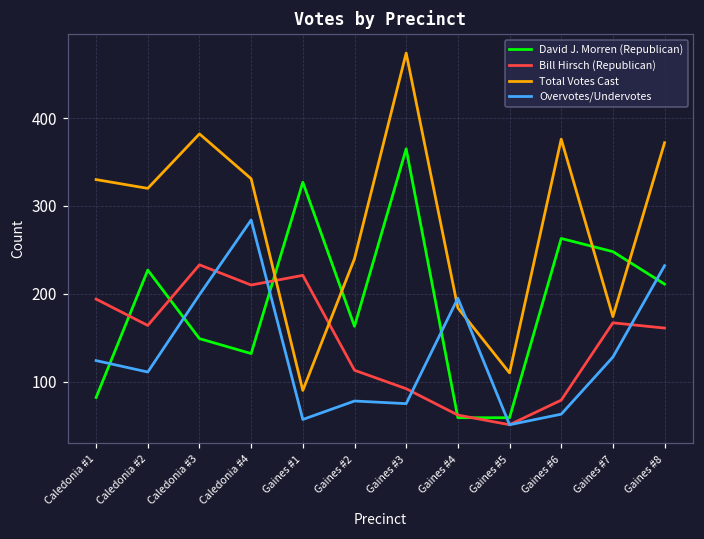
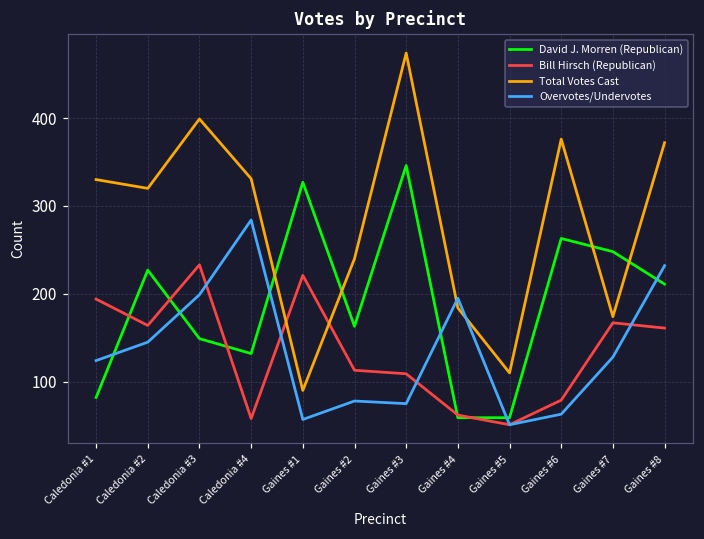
  {
    "David J. Morren (Republican)": {
      "Caledonia #1": 80,
      "Caledonia #2": 230,
      "Caledonia #3": 150,
      "Caledonia #4": 130,
      "Gaines #1": 330,
      "Gaines #2": 160,
-     "Gaines #3": 370,
+     "Gaines #3": 350,
      "Gaines #5": 60,
      "Gaines #6": 260,
      "Gaines #7": 250,
      "Gaines #8": 210
    },
    "Bill Hirsch (Republican)": {
      "Caledonia #1": 190,
      "Caledonia #2": 160,
      "Caledonia #3": 230,
-     "Caledonia #4": 210,
+     "Caledonia #4": 60,
      "Gaines #1": 220,
      "Gaines #2": 110,
-     "Gaines #3": 90,
+     "Gaines #3": 110,
      "Gaines #6": 80,
      "Gaines #7": 170,
      "Gaines #8": 160
    },
    "Total Votes Cast": {
      "Caledonia #1": 330,
      "Caledonia #2": 320,
-     "Caledonia #3": 380,
+     "Caledonia #3": 400,
      "Caledonia #4": 330,
      "Gaines #1": 90,
      "Gaines #2": 240,
      "Gaines #3": 470,
      "Gaines #4": 180,
      "Gaines #5": 110,
      "Gaines #6": 380,
      "Gaines #7": 170,
      "Gaines #8": 370
    },
    "Overvotes/Undervotes": {
      "Caledonia #1": 120,
-     "Caledonia #2": 110,
+     "Caledonia #2": 150,
      "Caledonia #3": 200,
      "Caledonia #4": 280,
      "Gaines #1": 60,
      "Gaines #2": 80,
      "Gaines #3": 80,
      "Gaines #4": 200,
      "Gaines #6": 60,
      "Gaines #7": 130,
      "Gaines #8": 230
    }
  }
